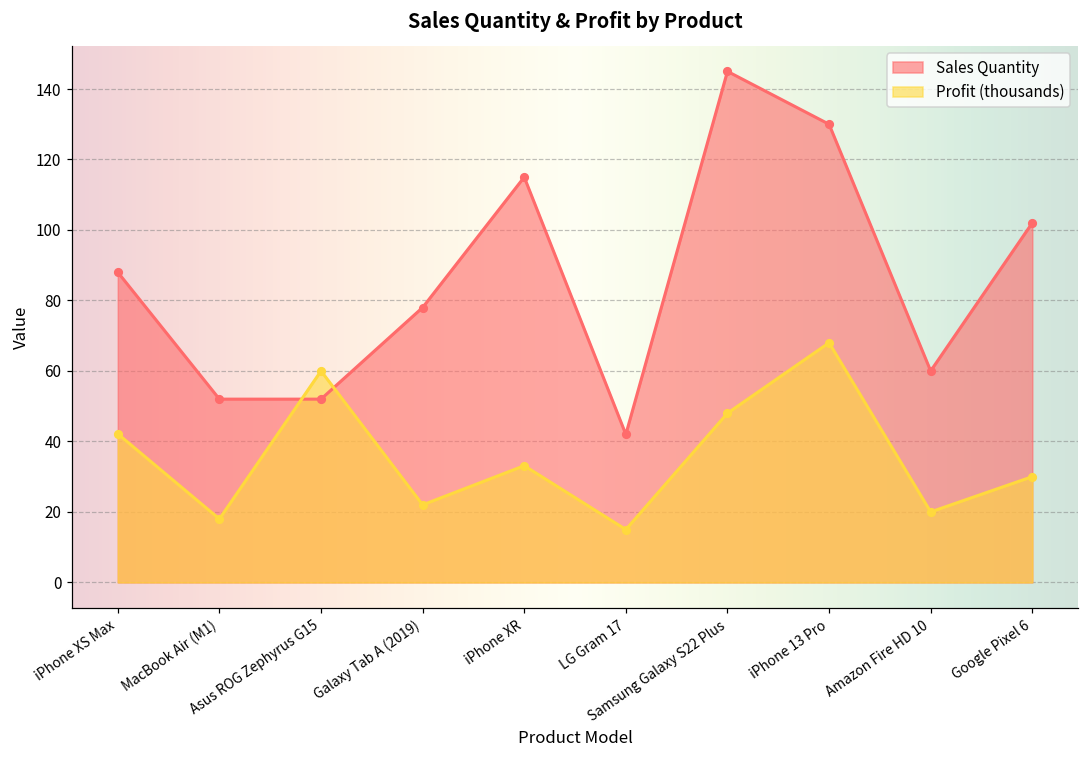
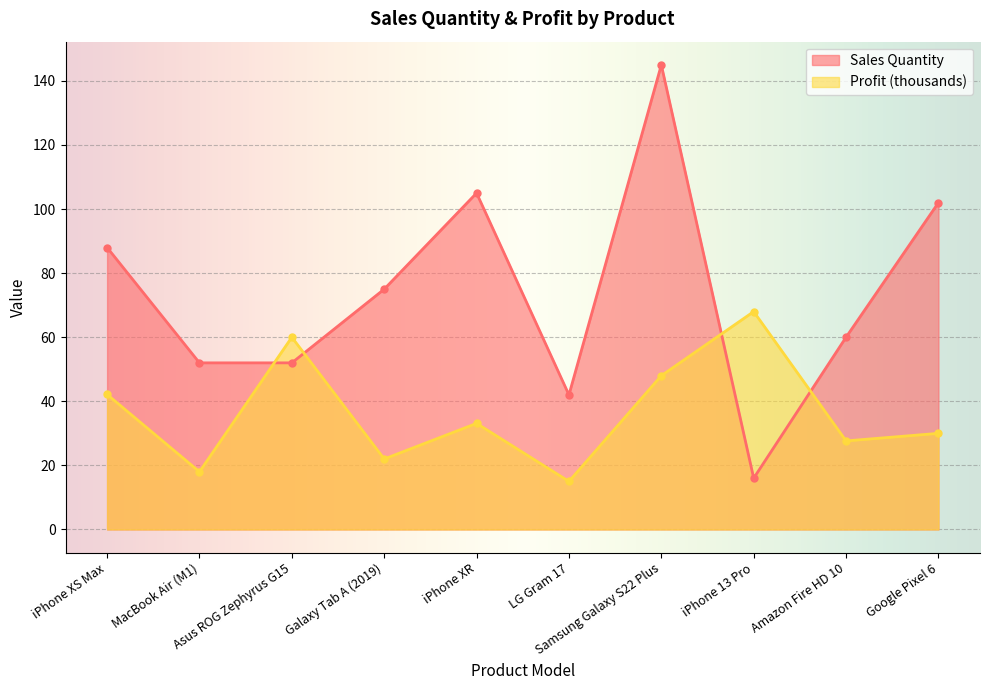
  {
    "Sales Quantity": {
      "iPhone XS Max": 88,
      "MacBook Air (M1)": 52,
      "Asus ROG Zephyrus G15": 52,
-     "Galaxy Tab A (2019)": 78,
-     "iPhone XR": 115,
+     "Galaxy Tab A (2019)": 75,
+     "iPhone XR": 105,
      "LG Gram 17": 42,
      "Samsung Galaxy S22 Plus": 145,
-     "iPhone 13 Pro": 130,
+     "iPhone 13 Pro": 16,
      "Amazon Fire HD 10": 60,
      "Google Pixel 6": 102
    },
    "Profit (thousands)": {
      "iPhone XS Max": 42,
      "MacBook Air (M1)": 18,
      "Asus ROG Zephyrus G15": 60,
      "Galaxy Tab A (2019)": 22,
      "iPhone XR": 33,
      "LG Gram 17": 15,
      "Samsung Galaxy S22 Plus": 48,
      "iPhone 13 Pro": 68,
-     "Amazon Fire HD 10": 20,
+     "Amazon Fire HD 10": 28,
      "Google Pixel 6": 30
    }
  }
